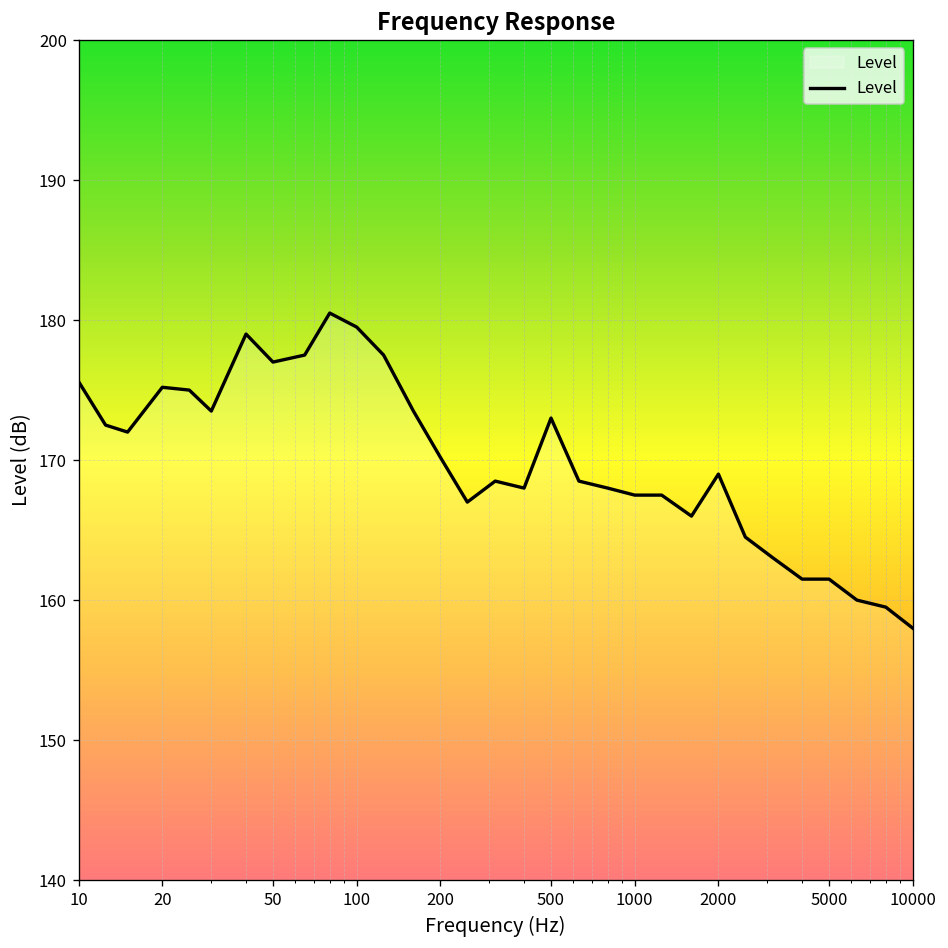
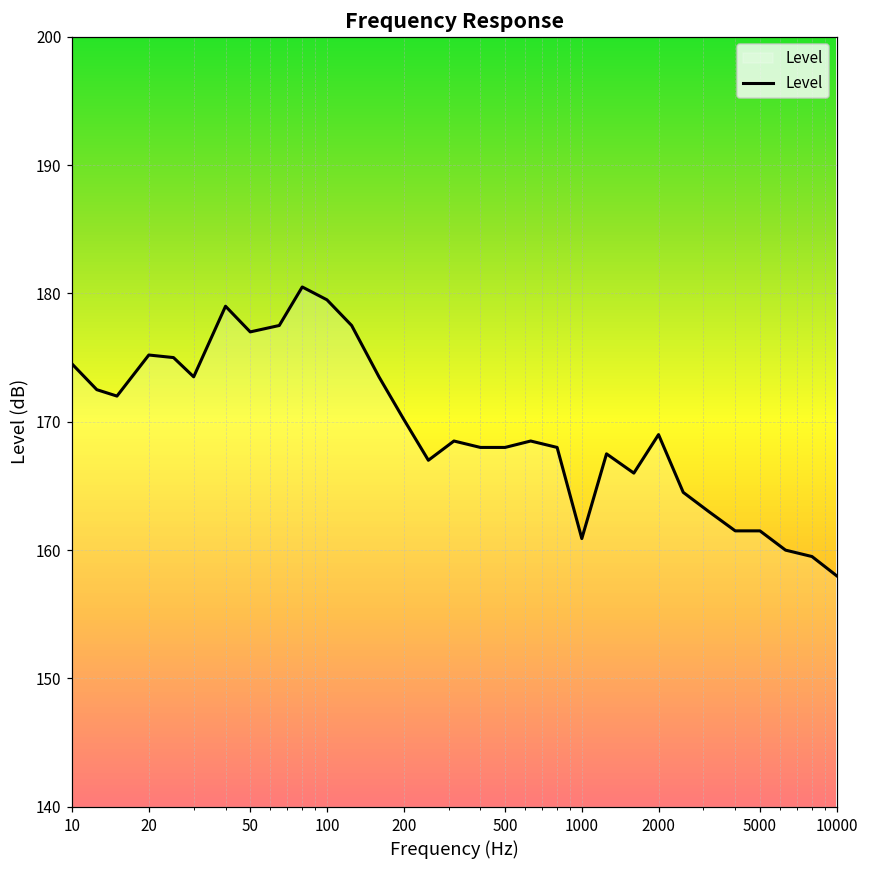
  {
-   "10": 175.6,
+   "10": 174.5,
    "20": 175.2,
    "50": 177.0,
    "100": 179.5,
    "200": 170.2,
-   "500": 173,
-   "1000": 167.5,
+   "500": 168,
+   "1000": 160.9,
    "2000": 169.0,
    "5000": 161.5,
    "10000": 158.0
  }
